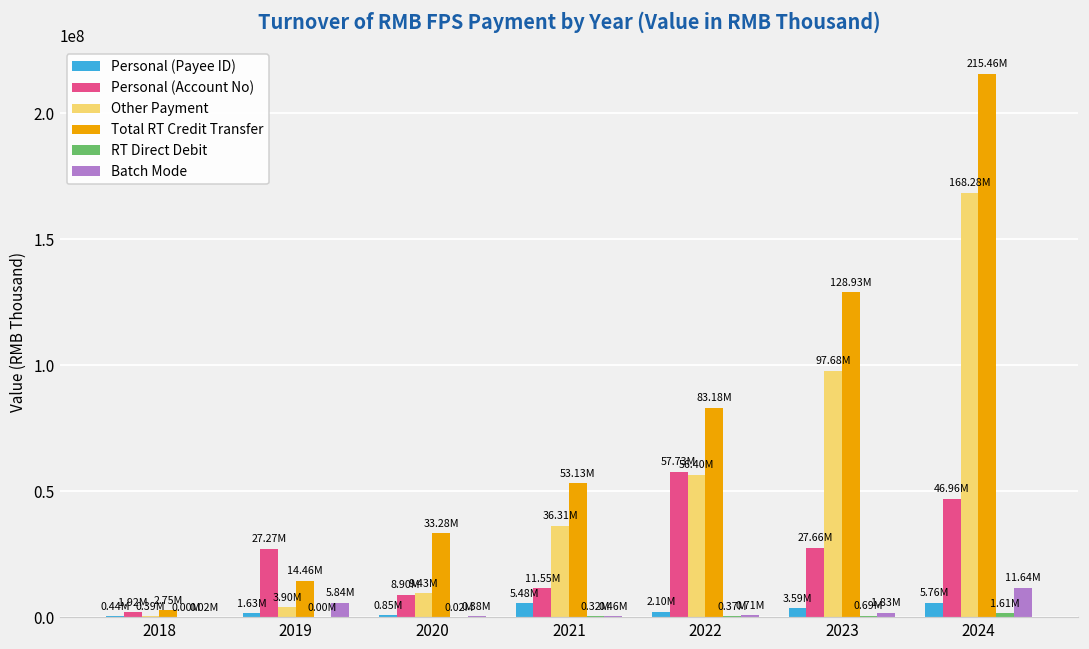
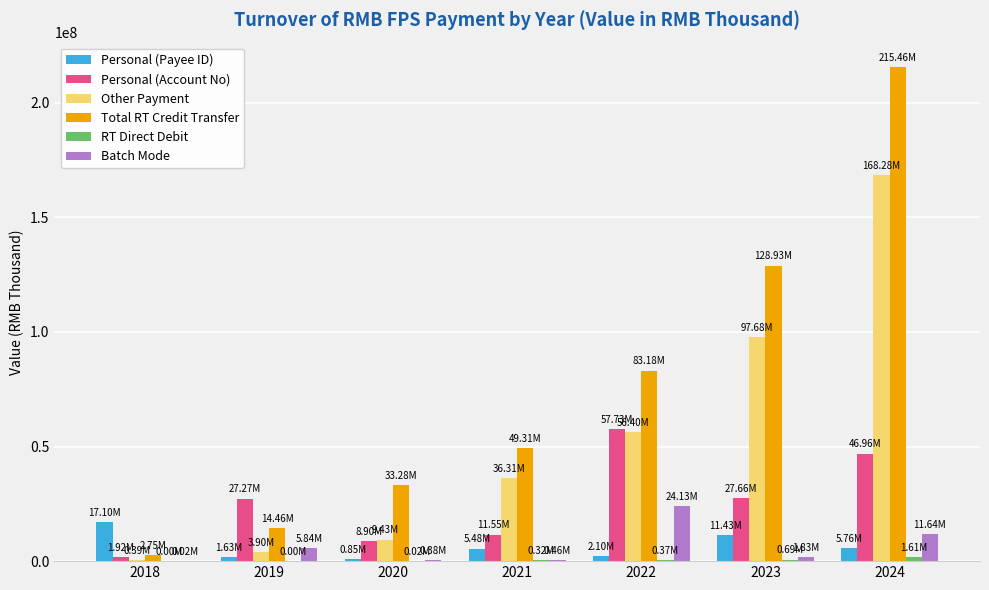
  {
    "Personal (Payee ID)": {
-     "2018": "0.44M",
+     "2018": "17.10M",
      "2019": "1.63M",
      "2020": "0.85M",
      "2021": "5.48M",
      "2022": "2.10M",
-     "2023": "3.59M",
+     "2023": "11.43M",
      "2024": "5.76M"
    },
    "Personal (Account No)": {
      "2019": "27.27M",
      "2021": "11.55M",
      "2023": "27.66M",
      "2024": "46.96M"
    },
    "Other Payment": {
      "2019": "3.90M",
      "2021": "36.31M",
      "2023": "97.68M",
      "2024": "168.28M"
    },
    "Total RT Credit Transfer": {
      "2019": "14.46M",
      "2020": "33.28M",
-     "2021": "53.13M",
+     "2021": "49.31M",
      "2022": "83.18M",
      "2023": "128.93M",
      "2024": "215.46M"
    },
    "RT Direct Debit": {
      "2024": "1.61M"
    },
    "Batch Mode": {
      "2019": "5.84M",
-     "2022": "0.71M",
+     "2022": "24.13M",
      "2024": "11.64M"
    }
  }
